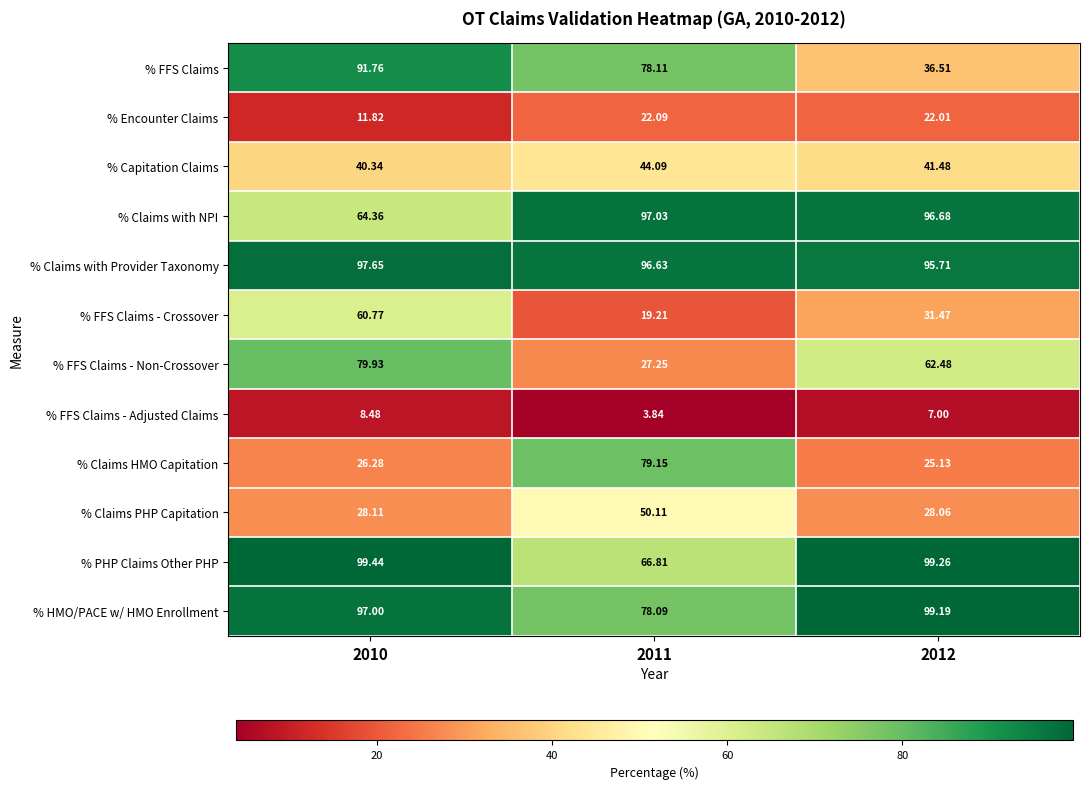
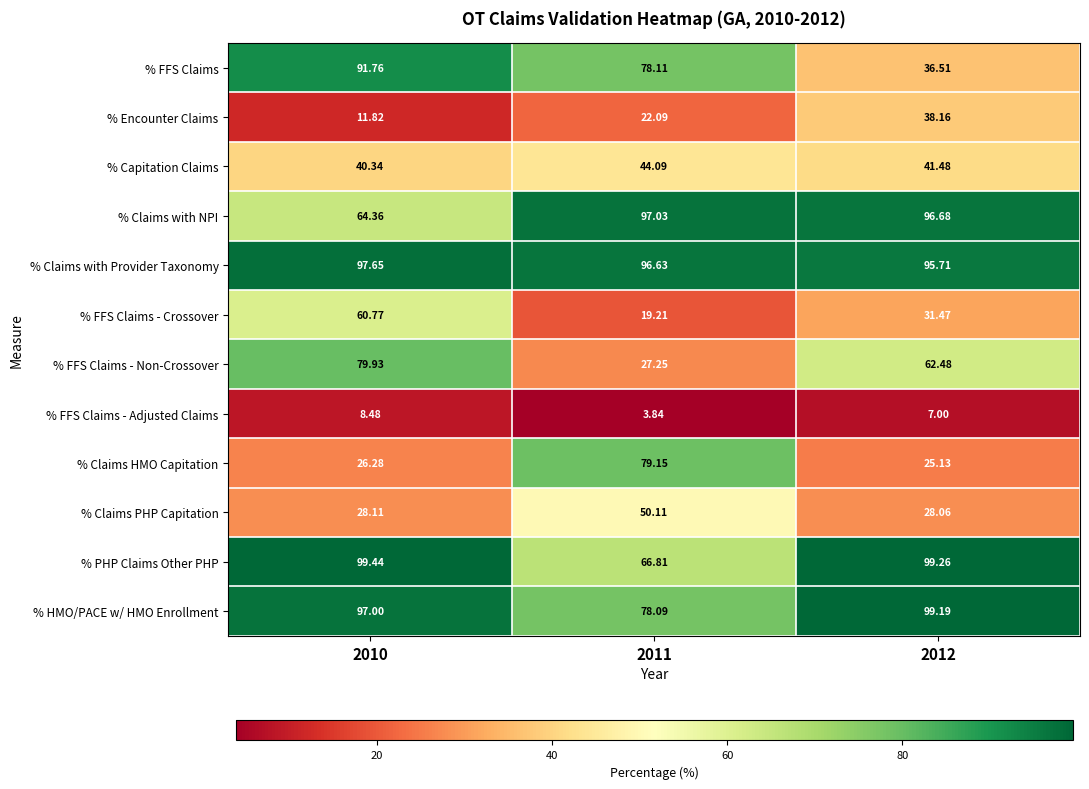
  {
    "% FFS Claims": {
      "2010": 91.76,
      "2011": 78.11,
      "2012": 36.51
    },
    "% Encounter Claims": {
      "2010": 11.82,
      "2011": 22.09,
-     "2012": 22.01
+     "2012": 38.16
    },
    "% Capitation Claims": {
      "2010": 40.34,
      "2011": 44.09,
      "2012": 41.48
    },
    "% Claims with NPI": {
      "2010": 64.36,
      "2011": 97.03,
      "2012": 96.68
    },
    "% Claims with Provider Taxonomy": {
      "2010": 97.65,
      "2011": 96.63,
      "2012": 95.71
    },
    "% FFS Claims - Crossover": {
      "2010": 60.77,
      "2011": 19.21,
      "2012": 31.47
    },
    "% FFS Claims - Non-Crossover": {
      "2010": 79.93,
      "2011": 27.25,
      "2012": 62.48
    },
    "% FFS Claims - Adjusted Claims": {
      "2010": 8.48,
      "2011": 3.84,
      "2012": 7.00
    },
    "% Claims HMO Capitation": {
      "2010": 26.28,
      "2011": 79.15,
      "2012": 25.13
    },
    "% Claims PHP Capitation": {
      "2010": 28.11,
      "2011": 50.11,
      "2012": 28.06
    },
    "% PHP Claims Other PHP": {
      "2010": 99.44,
      "2011": 66.81,
      "2012": 99.26
    },
    "% HMO/PACE w/ HMO Enrollment": {
      "2010": 97.00,
      "2011": 78.09,
      "2012": 99.19
    }
  }
